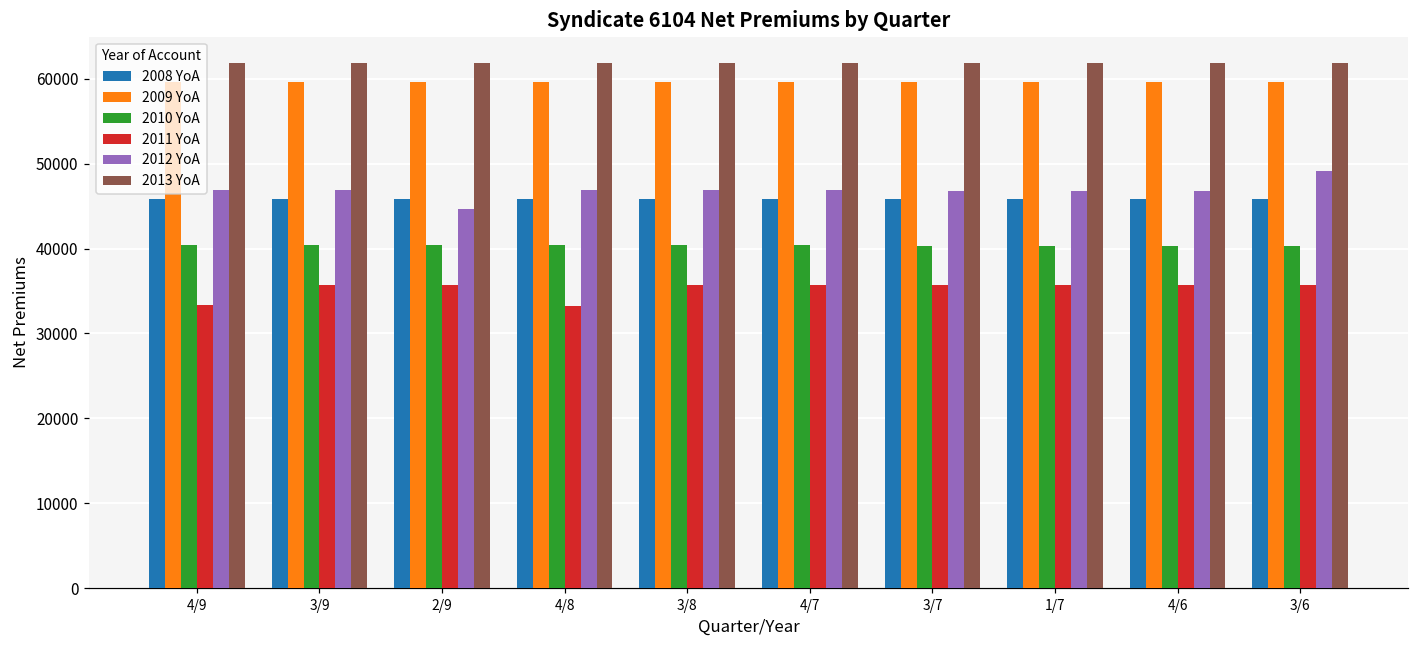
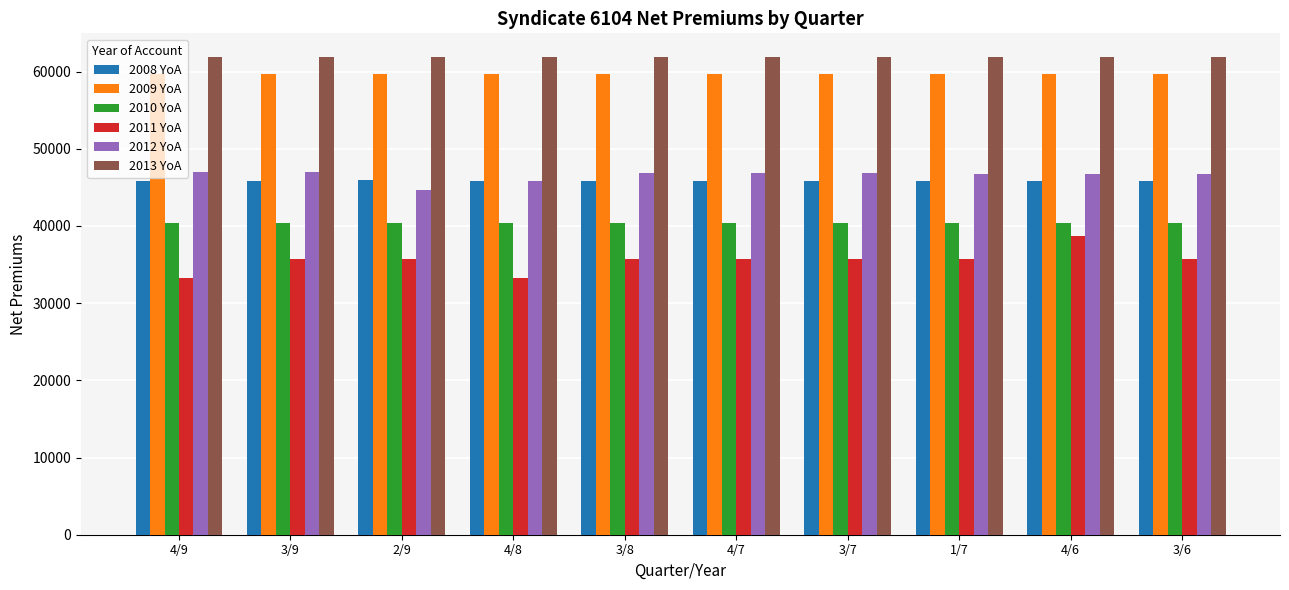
  {
    "2008 YoA": {
      "4/9": 46000,
      "3/9": 46000,
      "2/9": 46000,
      "4/8": 46000,
      "3/8": 46000,
      "4/7": 46000,
      "3/7": 46000,
      "1/7": 46000,
      "4/6": 46000,
      "3/6": 46000
    },
    "2009 YoA": {
      "3/9": 60000,
      "2/9": 60000,
      "4/8": 60000,
      "3/8": 60000,
      "4/7": 60000,
      "3/7": 60000,
      "1/7": 60000,
      "4/6": 60000,
      "3/6": 60000
    },
    "2010 YoA": {
      "4/9": 40000,
      "3/9": 40000,
      "2/9": 40000,
      "4/8": 40000,
      "3/8": 40000,
      "4/7": 40000,
      "3/7": 40000,
      "1/7": 40000,
      "4/6": 40000,
      "3/6": 40000
    },
    "2011 YoA": {
      "4/9": 33000,
      "3/9": 36000,
      "2/9": 36000,
      "4/8": 33000,
      "3/8": 36000,
      "4/7": 36000,
      "3/7": 36000,
      "1/7": 36000,
-     "4/6": 36000,
+     "4/6": 39000,
      "3/6": 36000
    },
    "2012 YoA": {
      "4/9": 47000,
      "3/9": 47000,
      "2/9": 45000,
-     "4/8": 47000,
+     "4/8": 46000,
      "3/8": 47000,
      "4/7": 47000,
      "3/7": 47000,
      "1/7": 47000,
      "4/6": 47000,
-     "3/6": 49000
+     "3/6": 47000
    },
    "2013 YoA": {
      "4/9": 62000,
      "3/9": 62000,
      "2/9": 62000,
      "4/8": 62000,
      "3/8": 62000,
      "4/7": 62000,
      "3/7": 62000,
      "1/7": 62000,
      "4/6": 62000,
      "3/6": 62000
    }
  }
